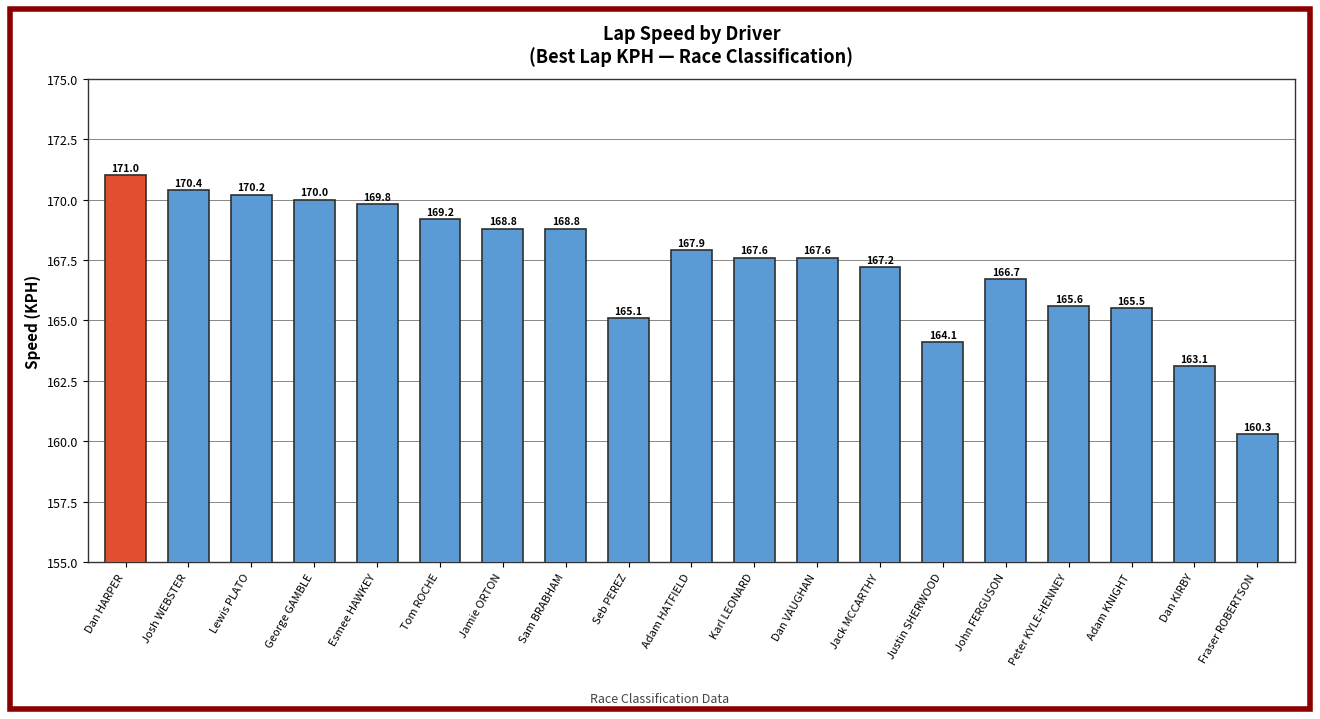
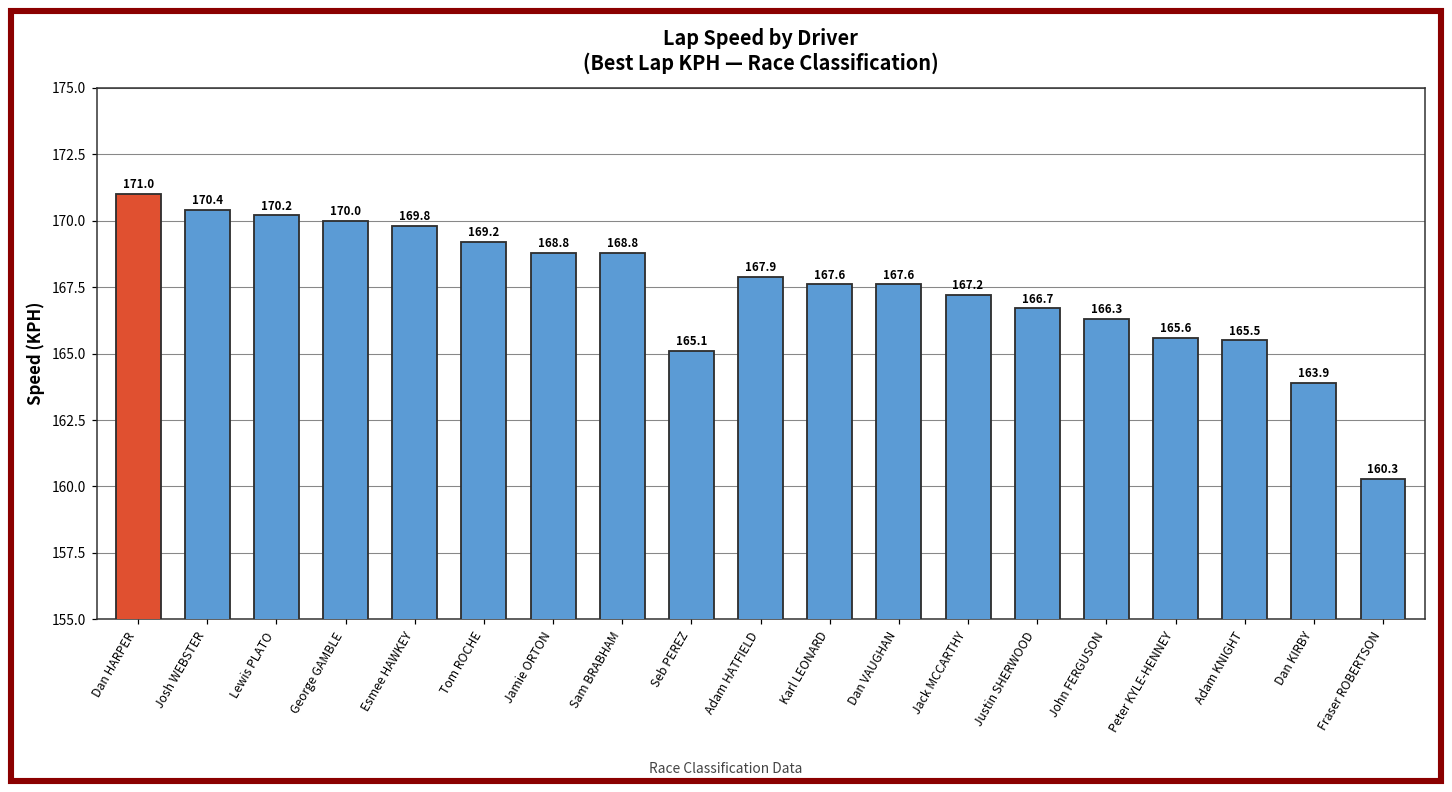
  {
    "Dan HARPER": 171.0,
    "Josh WEBSTER": 170.4,
    "Lewis PLATO": 170.2,
    "George GAMBLE": 170.0,
    "Esmee HAWKEY": 169.8,
    "Tom ROCHE": 169.2,
    "Jamie ORTON": 168.8,
    "Sam BRABHAM": 168.8,
    "Seb PEREZ": 165.1,
    "Adam HATFIELD": 167.9,
    "Karl LEONARD": 167.6,
    "Dan VAUGHAN": 167.6,
    "Jack MCCARTHY": 167.2,
-   "Justin SHERWOOD": 164.1,
-   "John FERGUSON": 166.7,
+   "Justin SHERWOOD": 166.7,
+   "John FERGUSON": 166.3,
    "Peter KYLE-HENNEY": 165.6,
    "Adam KNIGHT": 165.5,
-   "Dan KIRBY": 163.1,
+   "Dan KIRBY": 163.9,
    "Fraser ROBERTSON": 160.3
  }
